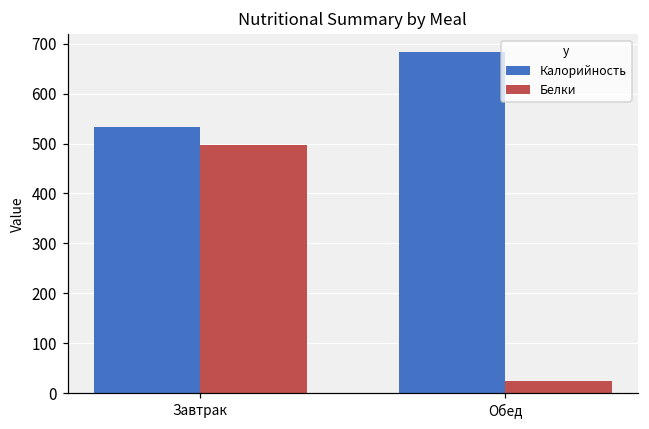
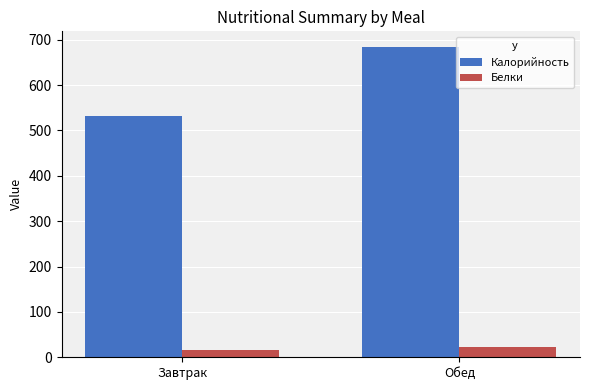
  {
    "Калорийность": {
      "Завтрак": 530,
      "Обед": 680
    },
    "Белки": {
-     "Завтрак": 500,
+     "Завтрак": 20,
      "Обед": 20
    }
  }
